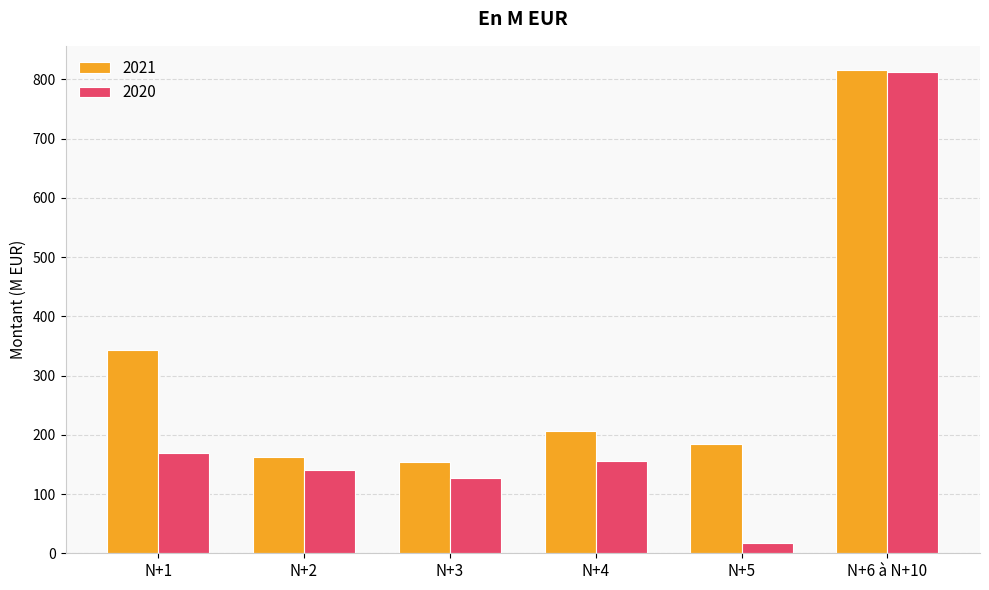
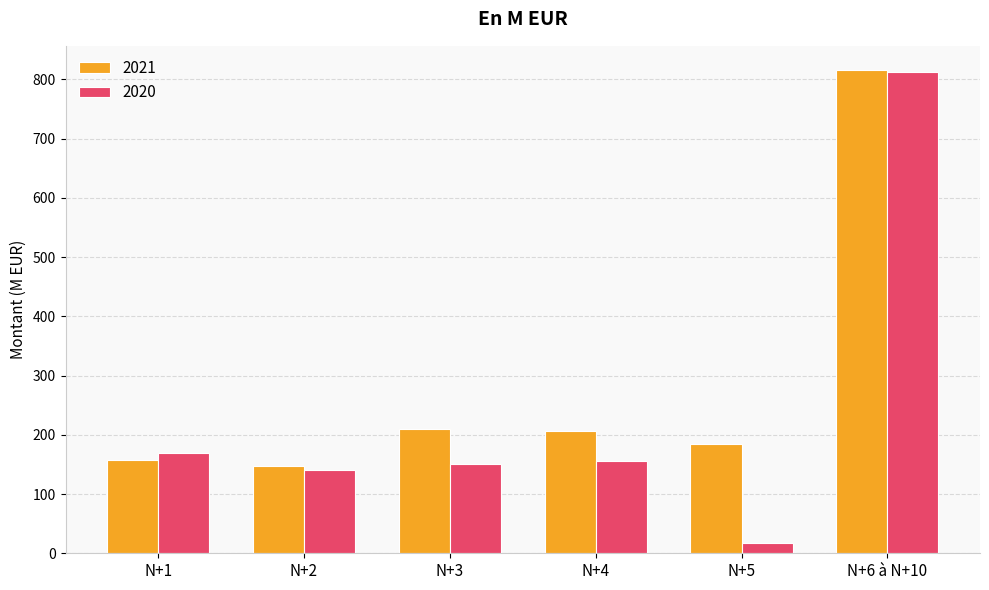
  {
    "2021": {
-     "N+1": 340,
-     "N+2": 160,
-     "N+3": 150,
+     "N+1": 160,
+     "N+2": 150,
+     "N+3": 210,
      "N+4": 210,
      "N+5": 180,
      "N+6 à N+10": 820
    },
    "2020": {
      "N+1": 170,
      "N+2": 140,
-     "N+3": 130,
+     "N+3": 150,
      "N+4": 160,
      "N+5": 20,
      "N+6 à N+10": 810
    }
  }
